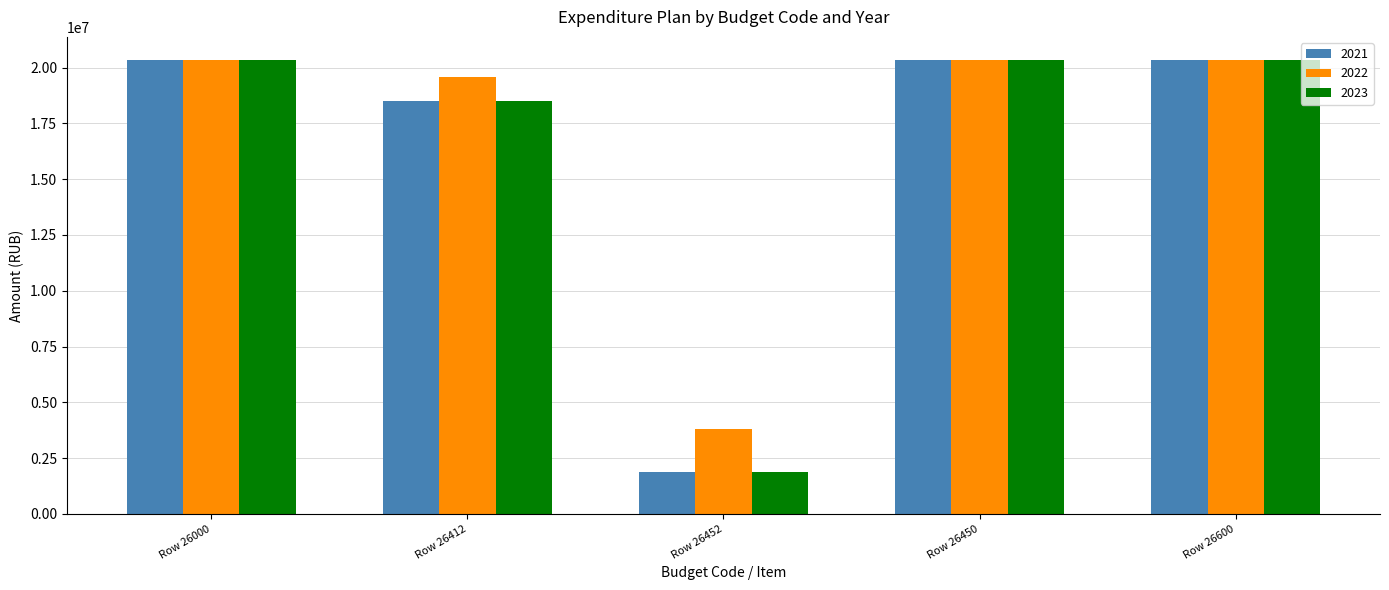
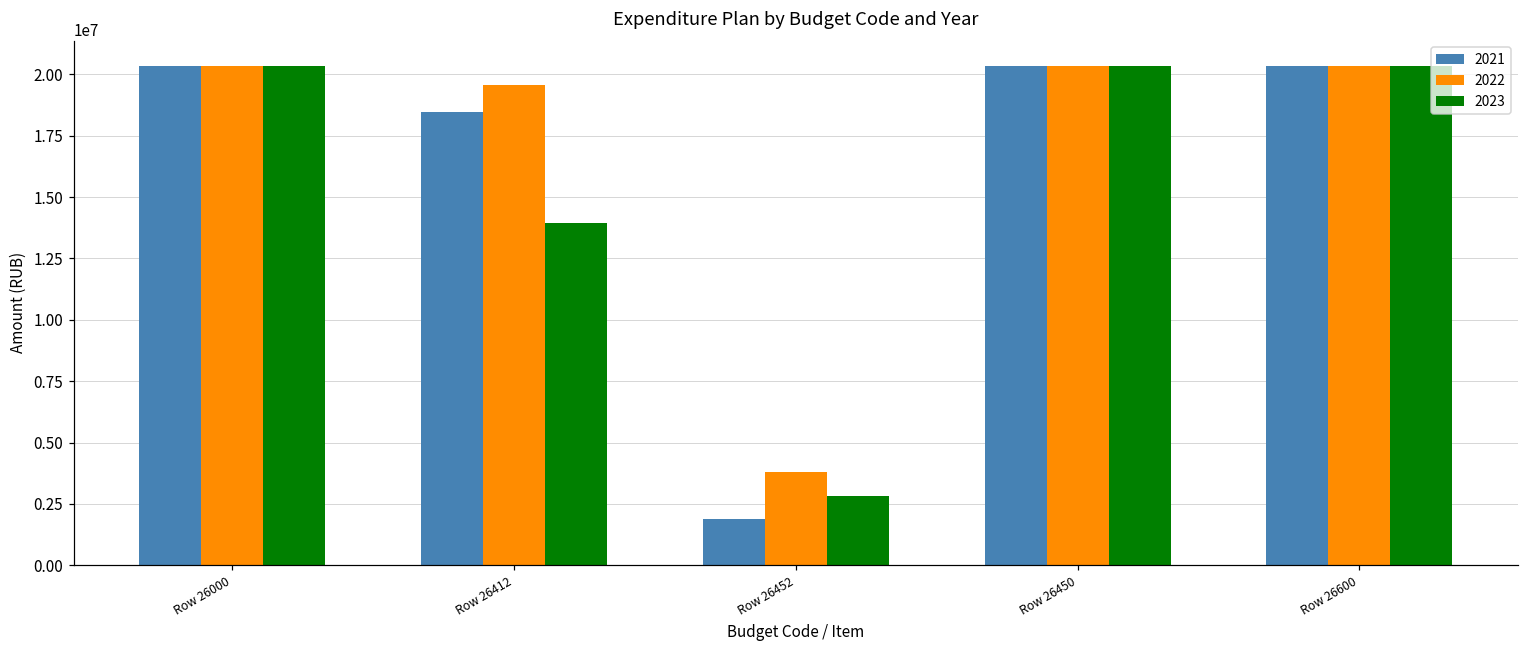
  {
    "2021": {
      "Row 26000": 20400000,
      "Row 26412": 18500000,
      "Row 26452": 1900000,
      "Row 26450": 20400000,
      "Row 26600": 20400000
    },
    "2022": {
      "Row 26000": 20400000,
      "Row 26412": 19600000,
      "Row 26452": 3800000,
      "Row 26450": 20400000,
      "Row 26600": 20400000
    },
    "2023": {
      "Row 26000": 20400000,
-     "Row 26412": 18500000,
-     "Row 26452": 1900000,
+     "Row 26412": 14000000,
+     "Row 26452": 2800000,
      "Row 26450": 20400000,
      "Row 26600": 20400000
    }
  }
